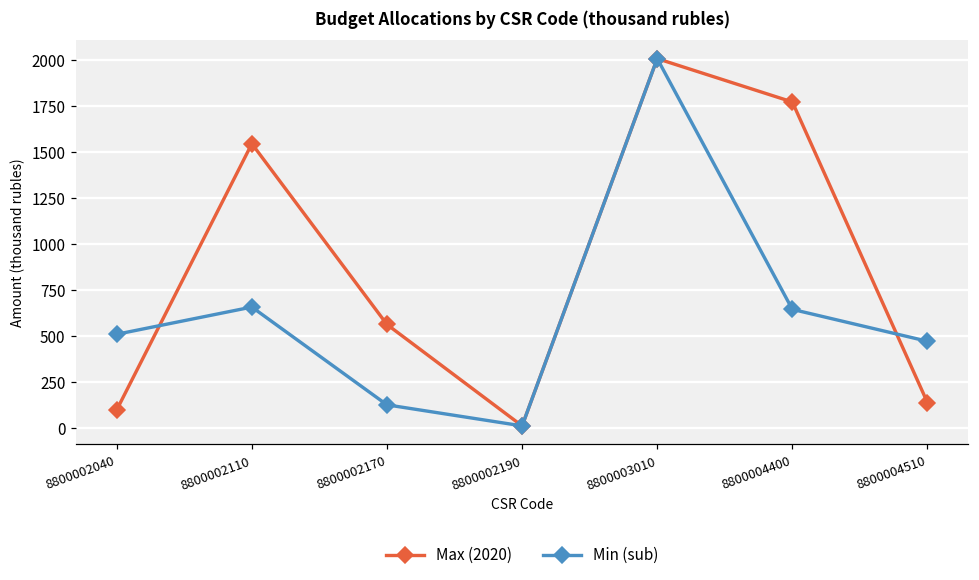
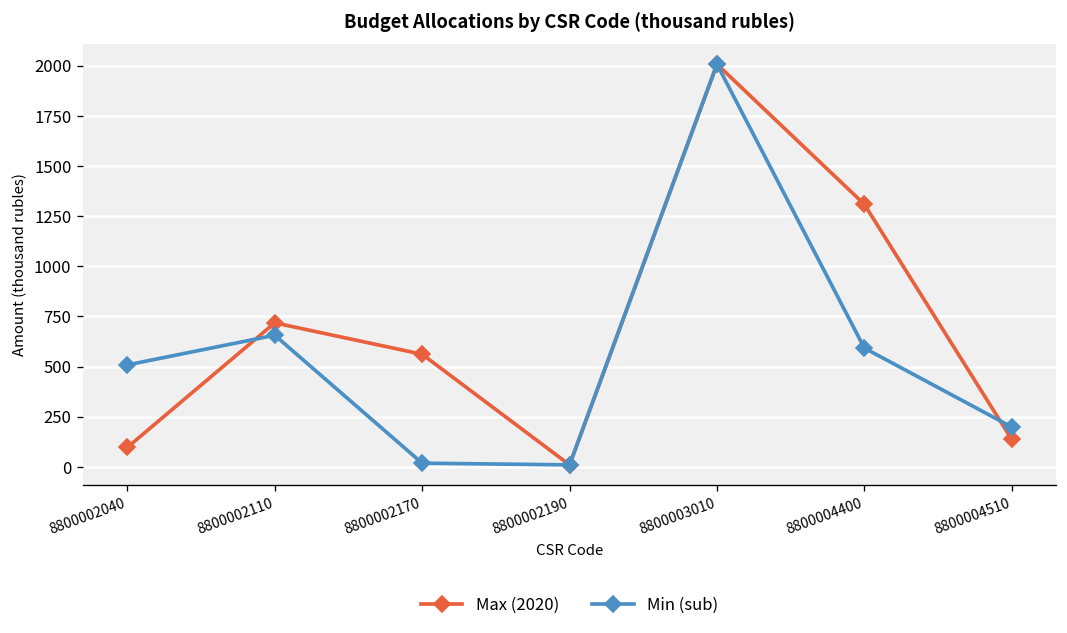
  {
    "Max (2020)": {
      "8800002040": 100,
-     "8800002110": 1550,
+     "8800002110": 720,
      "8800002170": 560,
-     "8800004400": 1770,
+     "8800004400": 1310,
      "8800004510": 140
    },
    "Min (sub)": {
      "8800002040": 510,
      "8800002110": 660,
-     "8800002170": 120,
-     "8800004400": 640,
-     "8800004510": 470
+     "8800002170": 20,
+     "8800004400": 590,
+     "8800004510": 200
    }
  }
